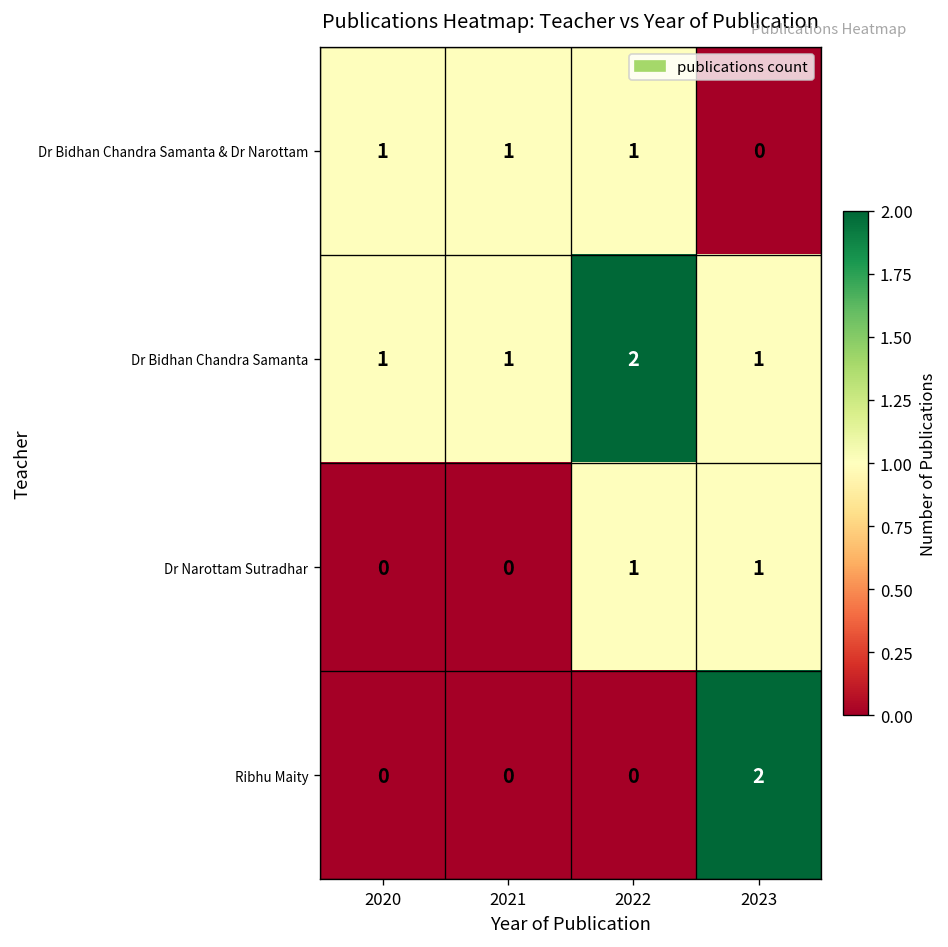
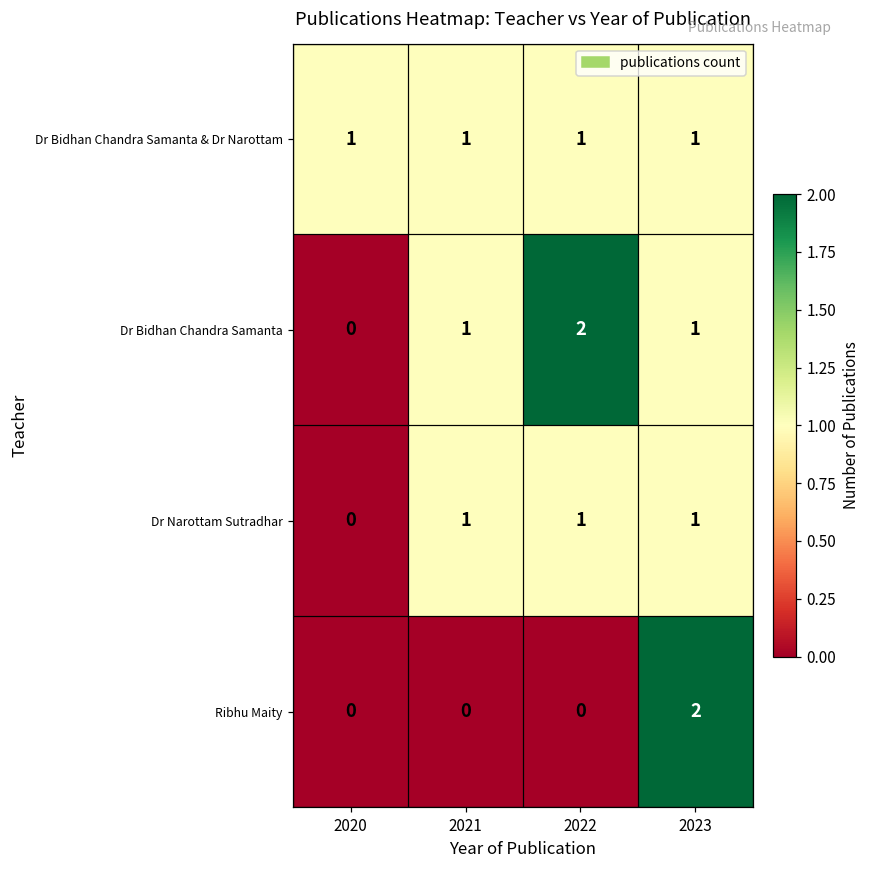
  {
    "Dr Bidhan Chandra Samanta & Dr Narottam": {
      "2020": 1,
      "2021": 1,
      "2022": 1,
-     "2023": 0
+     "2023": 1
    },
    "Dr Bidhan Chandra Samanta": {
-     "2020": 1,
+     "2020": 0,
      "2021": 1,
      "2022": 2,
      "2023": 1
    },
    "Dr Narottam Sutradhar": {
      "2020": 0,
-     "2021": 0,
+     "2021": 1,
      "2022": 1,
      "2023": 1
    },
    "Ribhu Maity": {
      "2020": 0,
      "2021": 0,
      "2022": 0,
      "2023": 2
    }
  }
